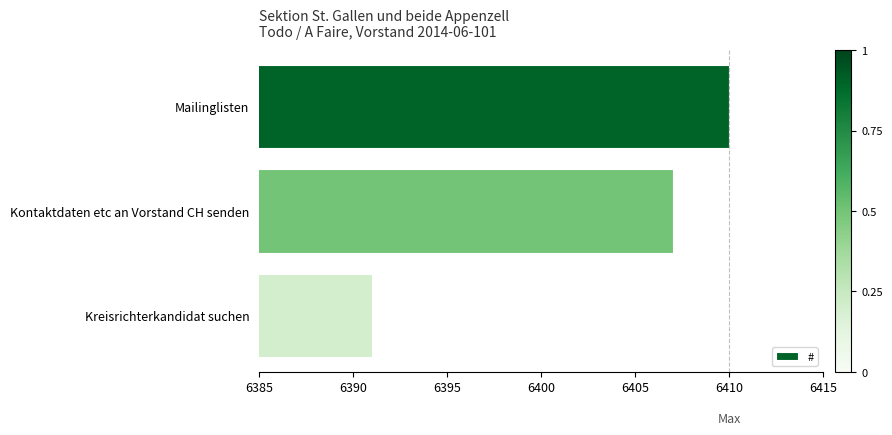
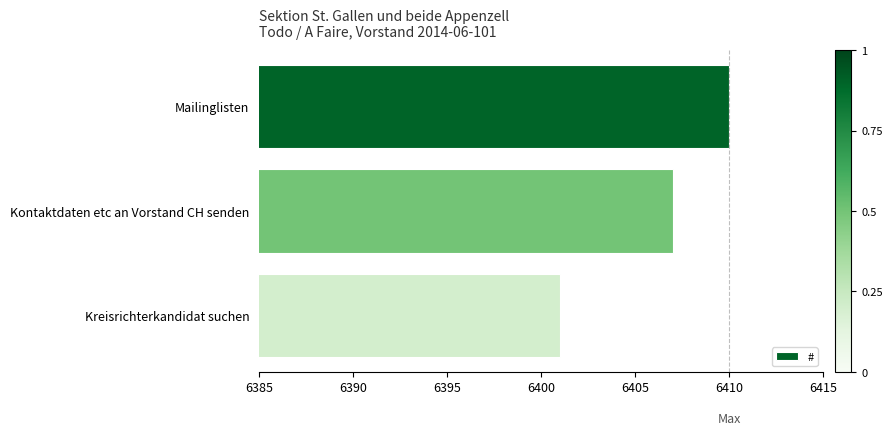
  {
    "Mailinglisten": 6410,
    "Kontaktdaten etc an Vorstand CH senden": 6407,
-   "Kreisrichterkandidat suchen": 6391
+   "Kreisrichterkandidat suchen": 6401
  }
